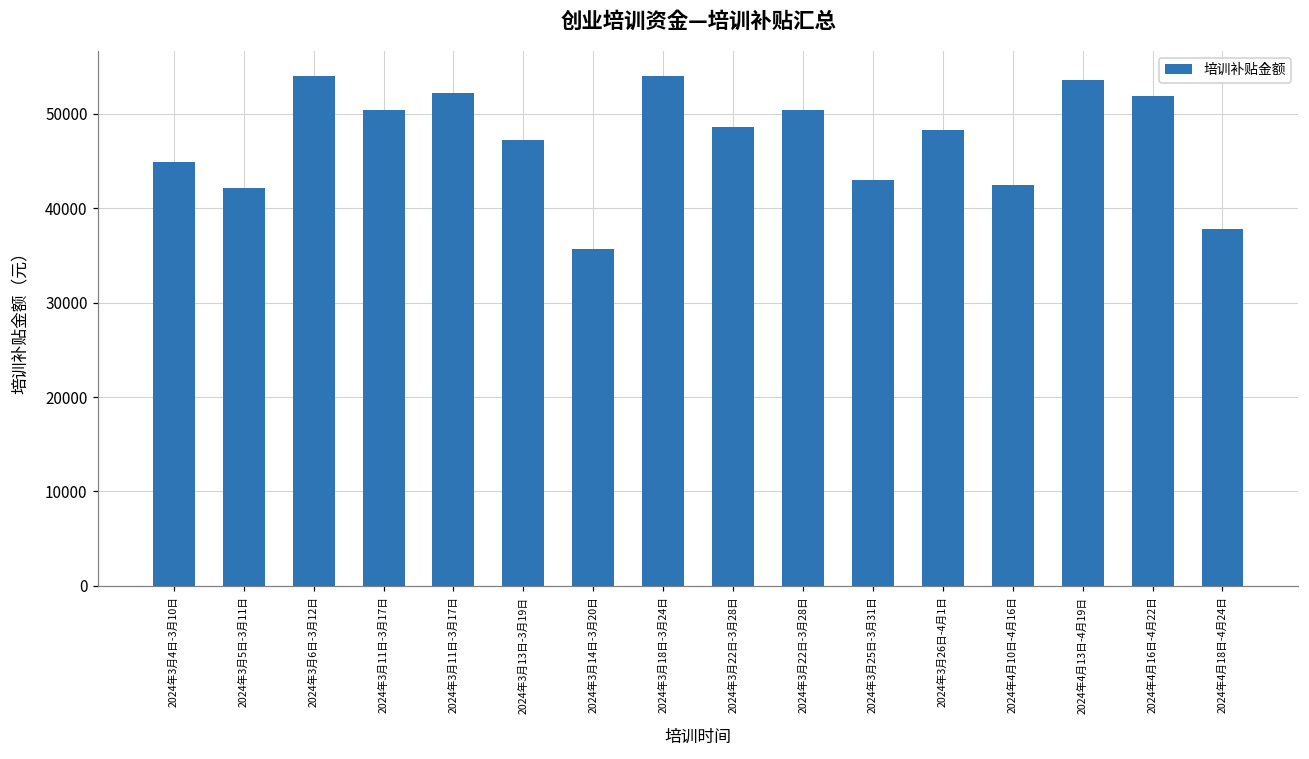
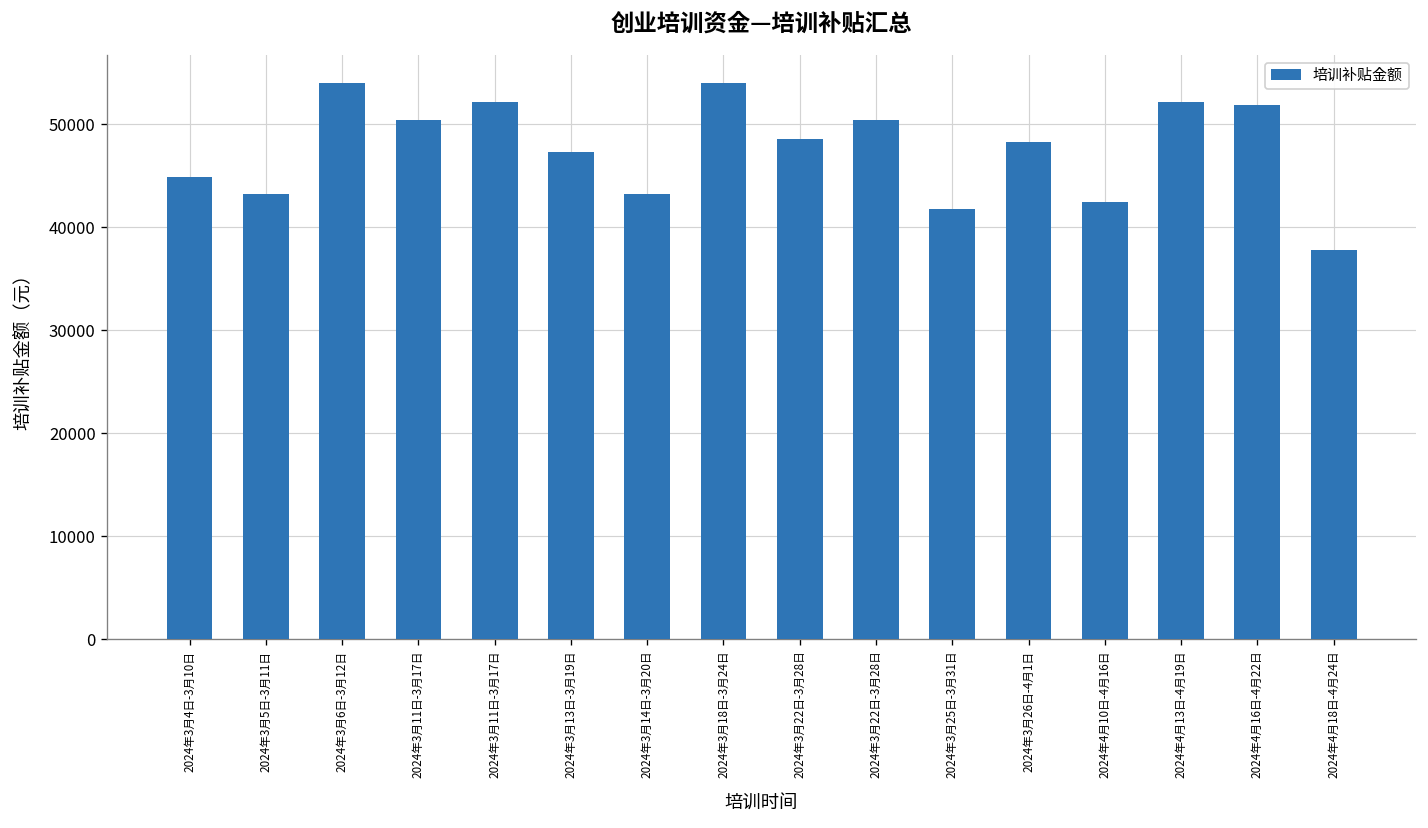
  {
    "2024年3月4日-3月10日": 45000,
-   "2024年3月5日-3月11日": 42000,
+   "2024年3月5日-3月11日": 43000,
    "2024年3月6日-3月12日": 54000,
    "2024年3月13日-3月19日": 47000,
-   "2024年3月14日-3月20日": 36000,
+   "2024年3月14日-3月20日": 43000,
    "2024年3月18日-3月24日": 54000,
-   "2024年3月25日-3月31日": 43000,
+   "2024年3月25日-3月31日": 42000,
    "2024年3月26日-4月1日": 48000,
    "2024年4月10日-4月16日": 42000,
-   "2024年4月13日-4月19日": 54000,
+   "2024年4月13日-4月19日": 52000,
    "2024年4月16日-4月22日": 52000,
    "2024年4月18日-4月24日": 38000
  }
